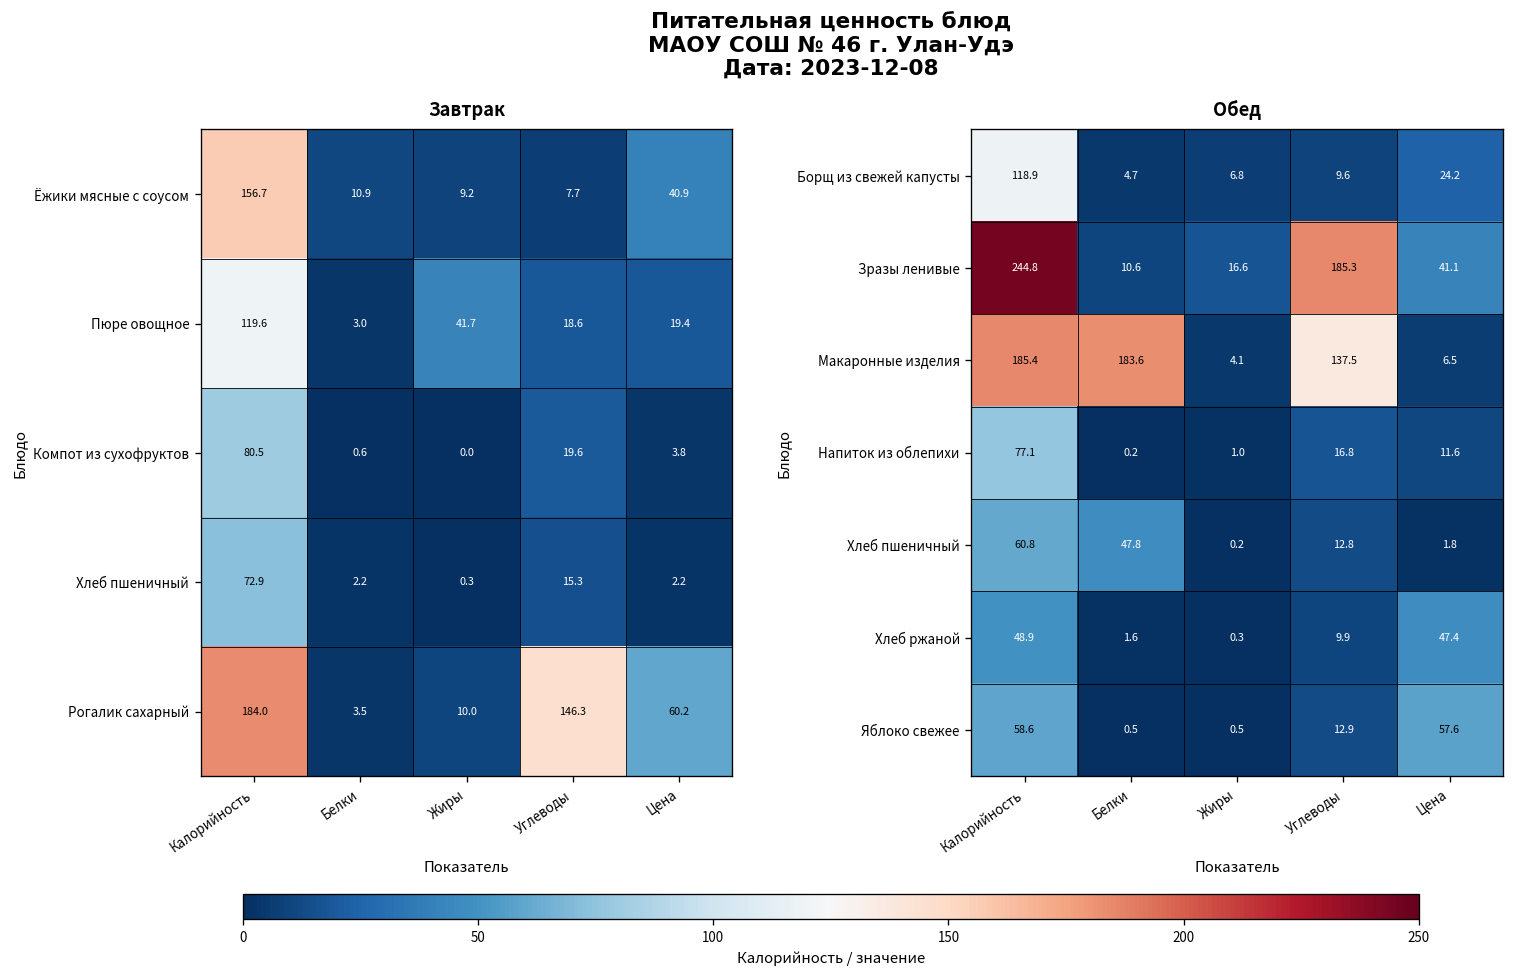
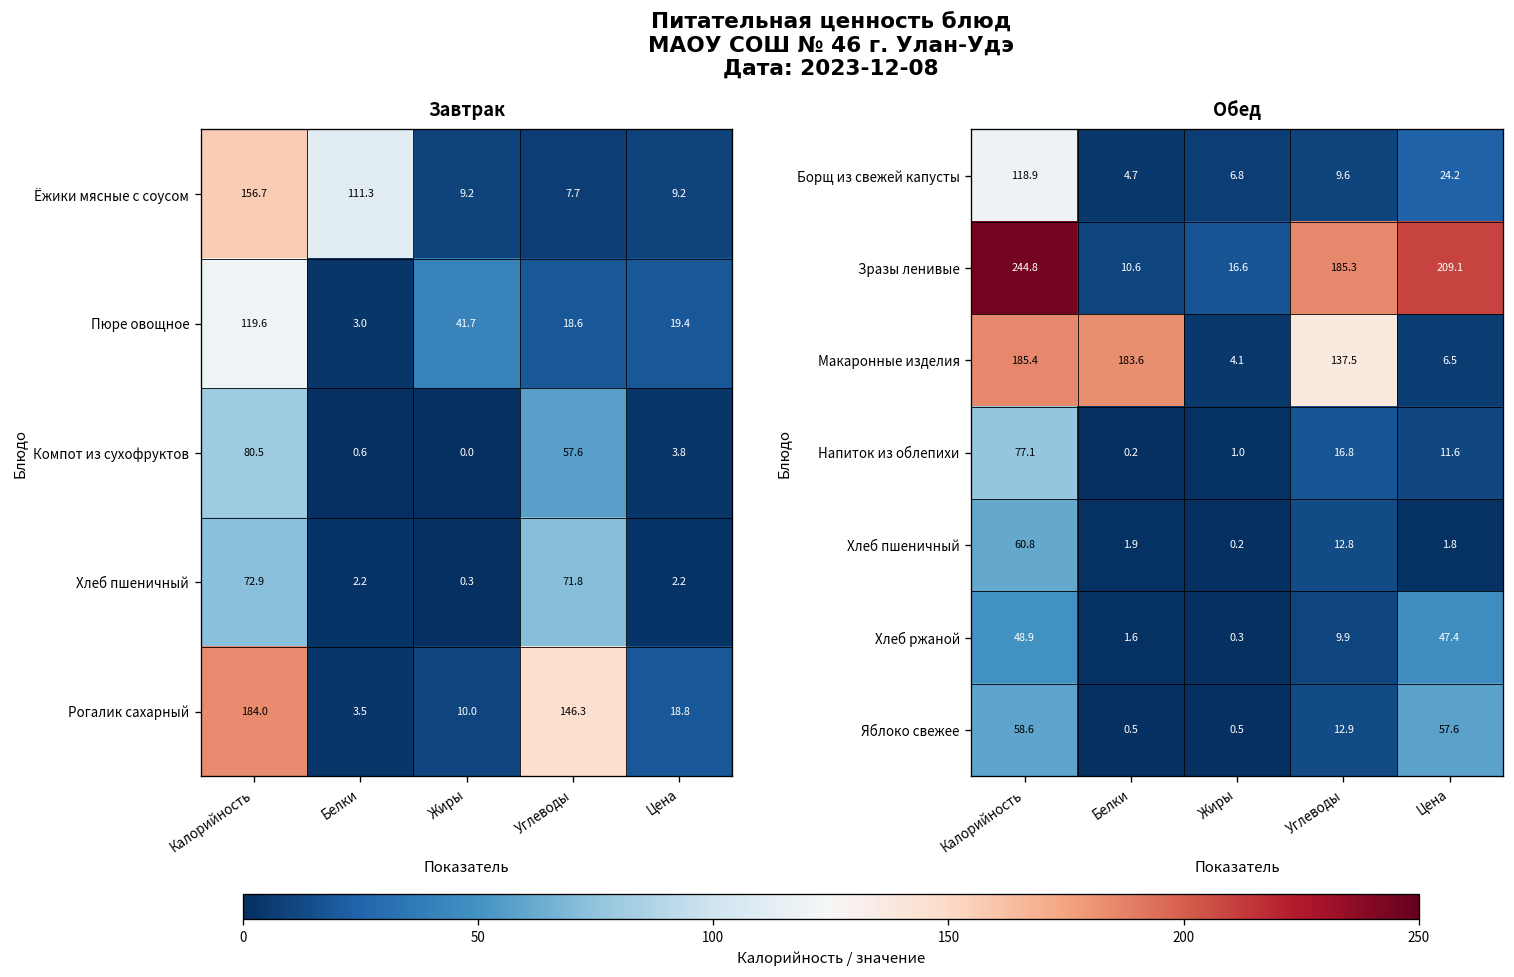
  {
    "Завтрак": {
      "Ёжики мясные с соусом": {
        "Калорийность": 156.7,
-       "Белки": 10.9,
+       "Белки": 111.3,
        "Жиры": 9.2,
        "Углеводы": 7.7,
-       "Цена": 40.9
+       "Цена": 9.2
      },
      "Пюре овощное": {
        "Калорийность": 119.6,
        "Белки": 3.0,
        "Жиры": 41.7,
        "Углеводы": 18.6,
        "Цена": 19.4
      },
      "Компот из сухофруктов": {
        "Калорийность": 80.5,
        "Белки": 0.6,
        "Жиры": 0.0,
-       "Углеводы": 19.6,
+       "Углеводы": 57.6,
        "Цена": 3.8
      },
      "Хлеб пшеничный": {
        "Калорийность": 72.9,
        "Белки": 2.2,
        "Жиры": 0.3,
-       "Углеводы": 15.3,
+       "Углеводы": 71.8,
        "Цена": 2.2
      },
      "Рогалик сахарный": {
        "Калорийность": 184.0,
        "Белки": 3.5,
        "Жиры": 10.0,
        "Углеводы": 146.3,
-       "Цена": 60.2
+       "Цена": 18.8
      }
    },
    "Обед": {
      "Борщ из свежей капусты": {
        "Калорийность": 118.9,
        "Белки": 4.7,
        "Жиры": 6.8,
        "Углеводы": 9.6,
        "Цена": 24.2
      },
      "Зразы ленивые": {
        "Калорийность": 244.8,
        "Белки": 10.6,
        "Жиры": 16.6,
        "Углеводы": 185.3,
-       "Цена": 41.1
+       "Цена": 209.1
      },
      "Макаронные изделия": {
        "Калорийность": 185.4,
        "Белки": 183.6,
        "Жиры": 4.1,
        "Углеводы": 137.5,
        "Цена": 6.5
      },
      "Напиток из облепихи": {
        "Калорийность": 77.1,
        "Белки": 0.2,
        "Жиры": 1.0,
        "Углеводы": 16.8,
        "Цена": 11.6
      },
      "Хлеб пшеничный": {
        "Калорийность": 60.8,
-       "Белки": 47.8,
+       "Белки": 1.9,
        "Жиры": 0.2,
        "Углеводы": 12.8,
        "Цена": 1.8
      },
      "Хлеб ржаной": {
        "Калорийность": 48.9,
        "Белки": 1.6,
        "Жиры": 0.3,
        "Углеводы": 9.9,
        "Цена": 47.4
      },
      "Яблоко свежее": {
        "Калорийность": 58.6,
        "Белки": 0.5,
        "Жиры": 0.5,
        "Углеводы": 12.9,
        "Цена": 57.6
      }
    }
  }
